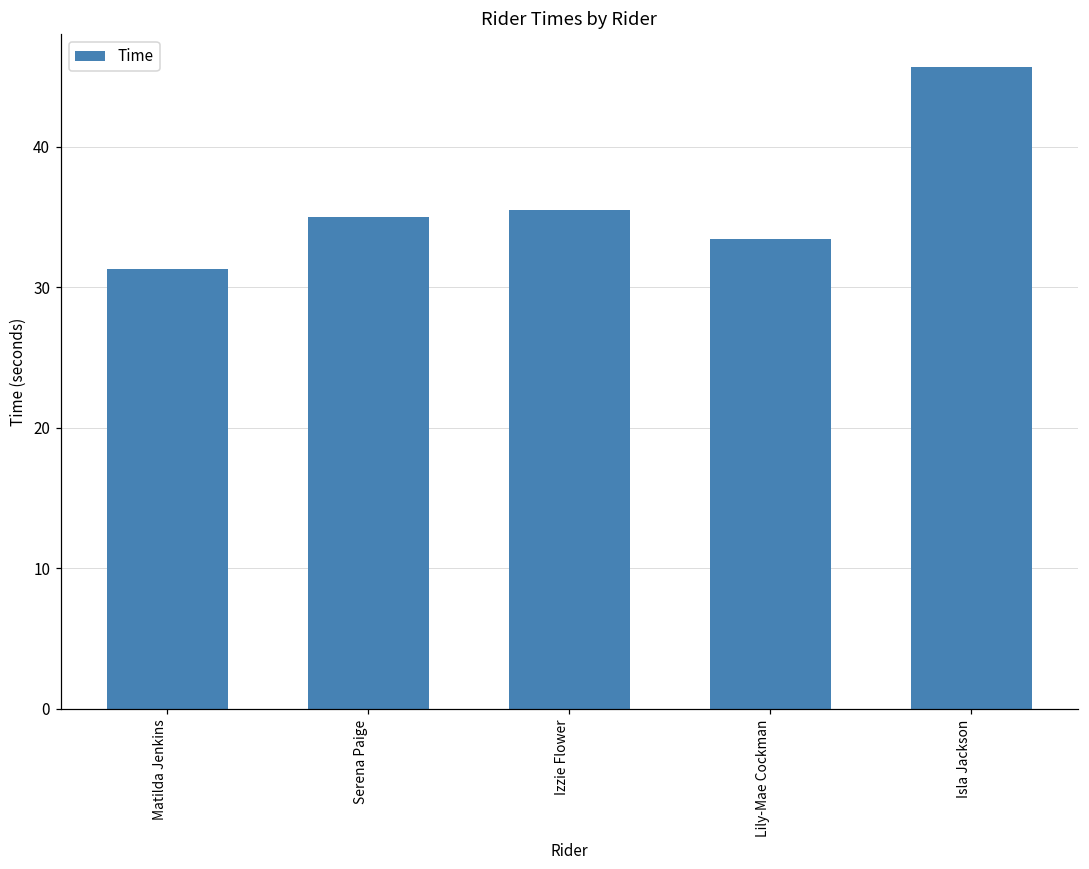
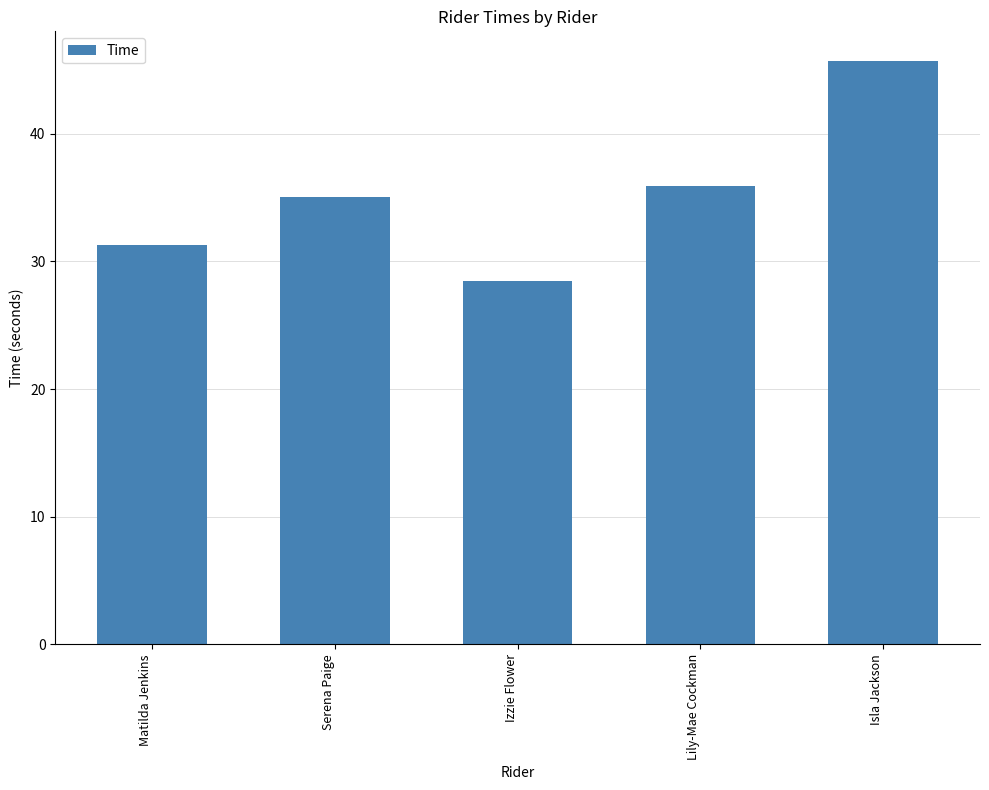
  {
    "Matilda Jenkins": 31.3,
    "Serena Paige": 35.0,
-   "Izzie Flower": 35.5,
-   "Lily-Mae Cockman": 33.5,
+   "Izzie Flower": 28.5,
+   "Lily-Mae Cockman": 35.9,
    "Isla Jackson": 45.7
  }
